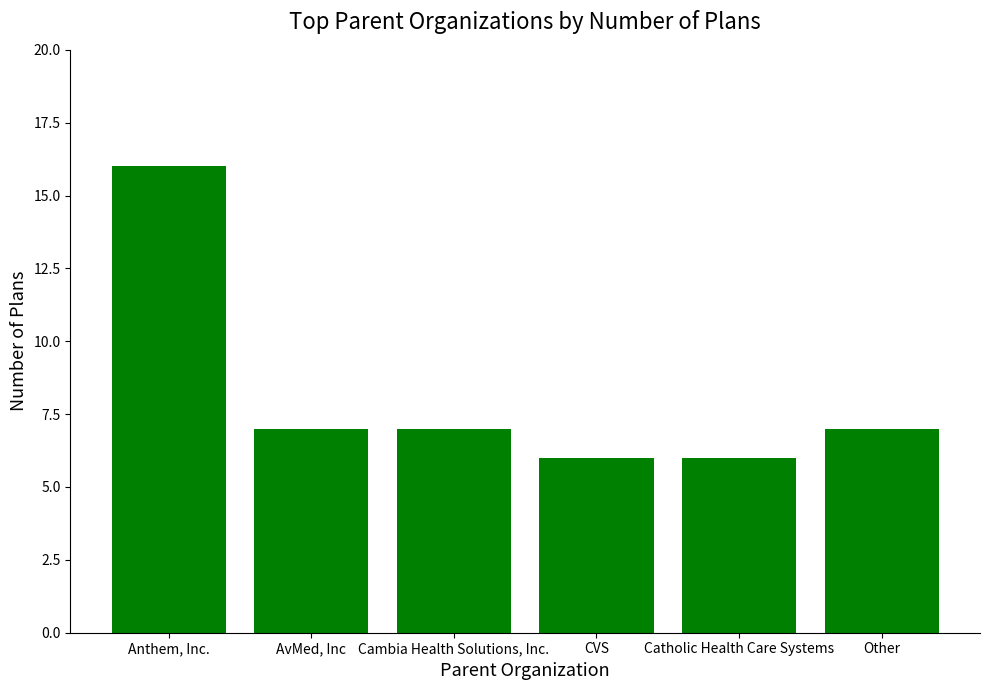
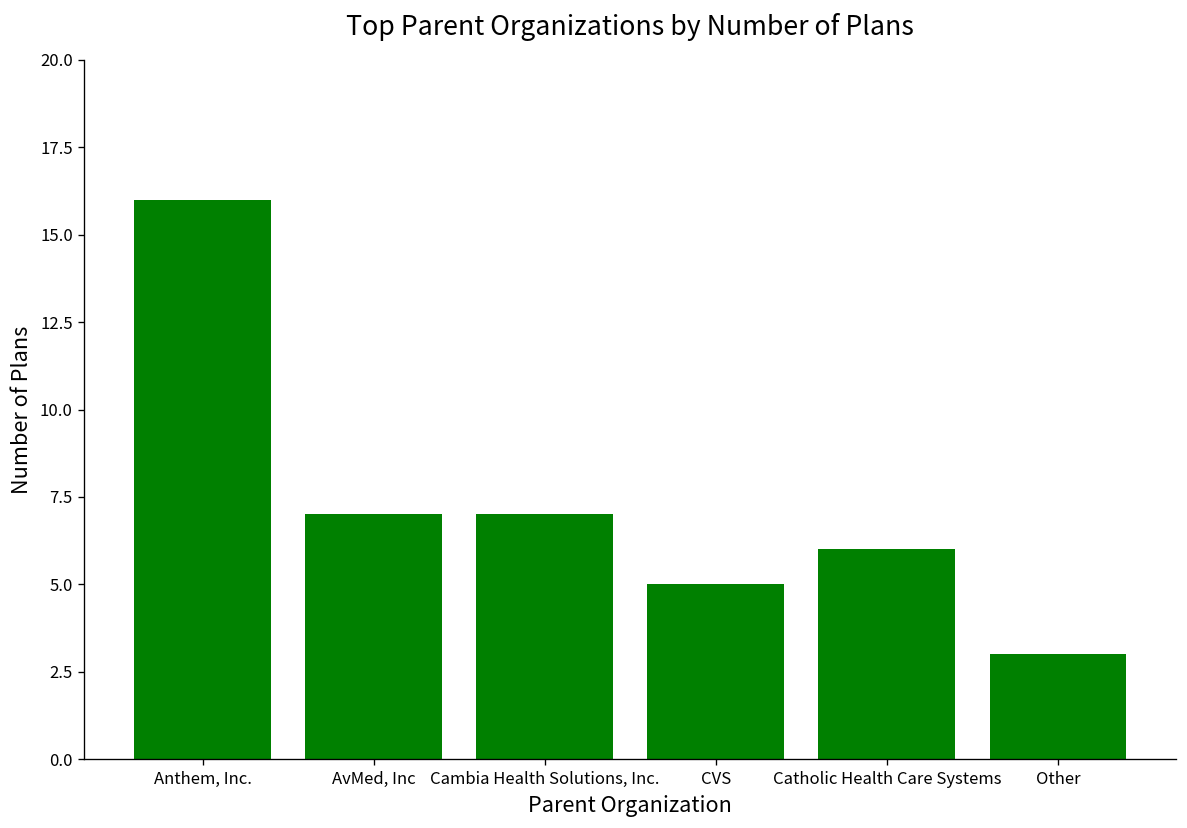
  {
    "Anthem, Inc.": 16,
    "AvMed, Inc": 7,
    "Cambia Health Solutions, Inc.": 7,
-   "CVS": 6,
+   "CVS": 5,
    "Catholic Health Care Systems": 6,
-   "Other": 7
+   "Other": 3
  }
